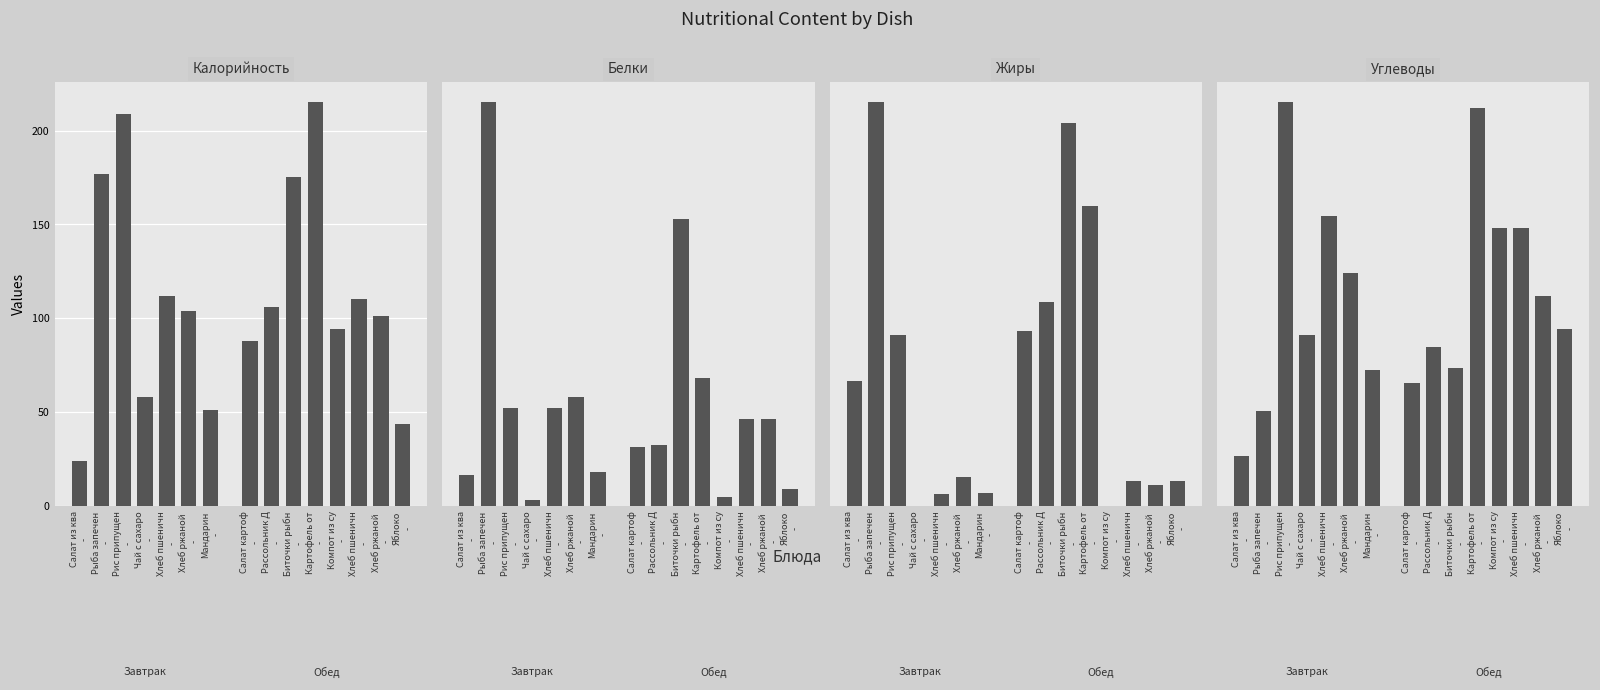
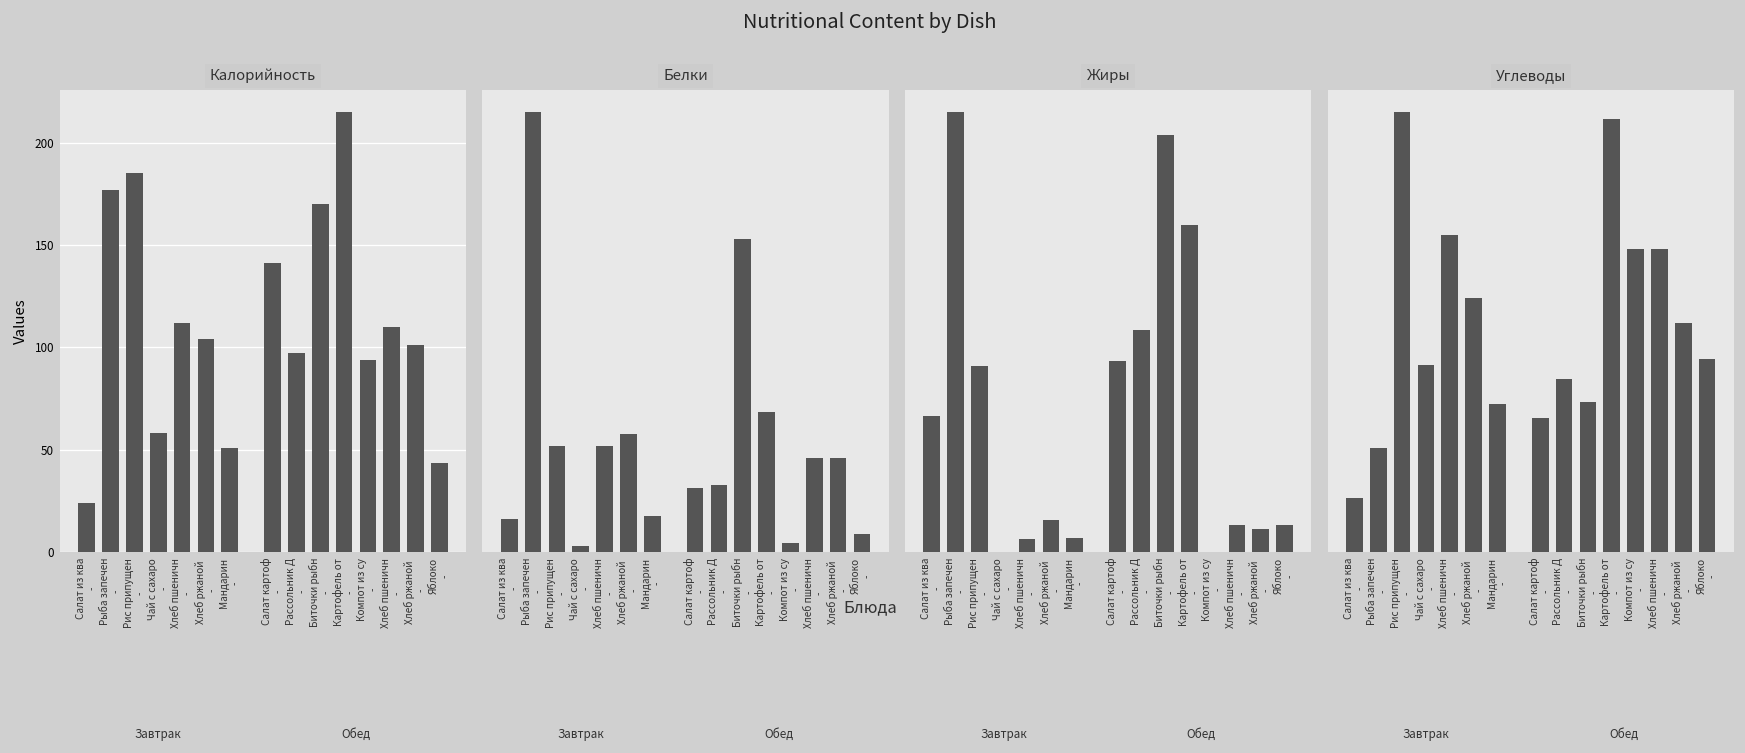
  {
    "Калорийность": {
      "Салат из ква -": 24,
      "Рыба запечен -": 177,
-     "Рис припущен -": 209,
+     "Рис припущен -": 185,
      "Чай с сахаро -": 58,
      "Мандарин -": 51,
-     "Салат картоф -": 88,
-     "Рассольник Д -": 106,
-     "Биточки рыбн -": 175,
+     "Салат картоф -": 141,
+     "Рассольник Д -": 97,
+     "Биточки рыбн -": 170,
      "Картофель от -": 215,
      "Компот из су -": 94,
      "Яблоко -": 44
    }
  }
